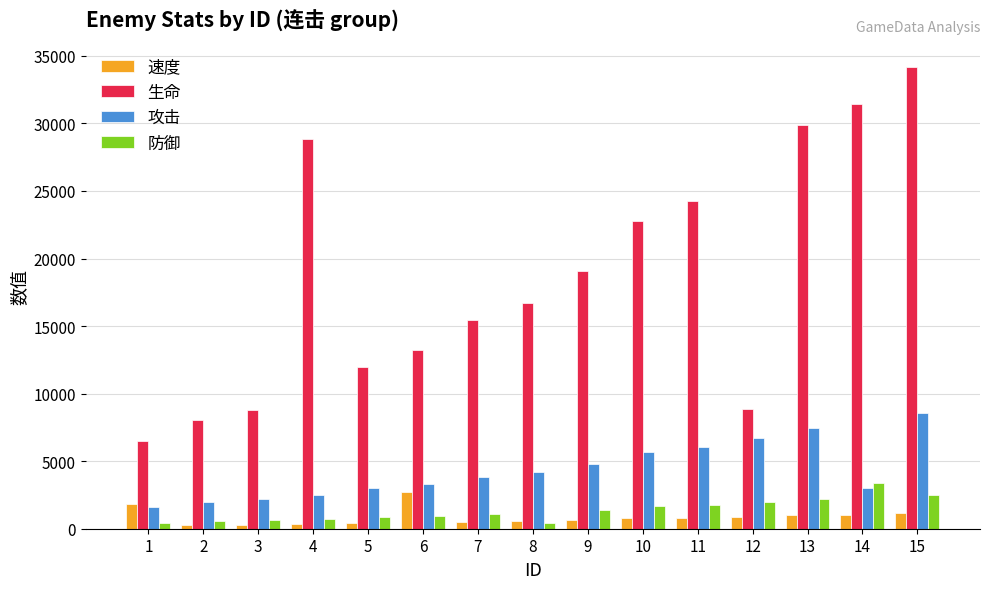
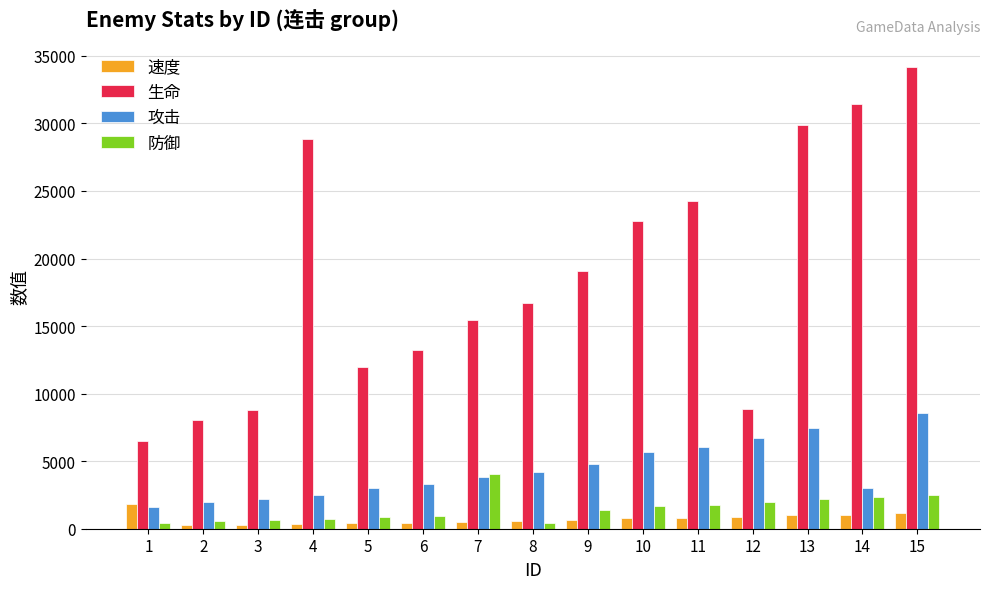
  {
    "速度": {
      "1": 1900,
      "2": 300,
      "3": 300,
      "4": 300,
      "5": 400,
-     "6": 2700,
+     "6": 400,
      "7": 500,
      "8": 600,
      "9": 600,
      "10": 800,
      "11": 800,
      "12": 900,
      "13": 1000,
      "14": 1000,
      "15": 1100
    },
    "生命": {
      "1": 6500,
      "2": 8000,
      "3": 8800,
      "4": 28900,
      "5": 12000,
      "6": 13200,
      "7": 15400,
      "8": 16700,
      "9": 19100,
      "10": 22800,
      "11": 24200,
      "12": 8900,
      "13": 29900,
      "14": 31400,
      "15": 34200
    },
    "攻击": {
      "1": 1600,
      "2": 2000,
      "3": 2200,
      "4": 2500,
      "5": 3000,
      "6": 3300,
      "7": 3900,
      "8": 4200,
      "9": 4800,
      "10": 5700,
      "11": 6100,
      "12": 6800,
      "13": 7500,
      "14": 3000,
      "15": 8600
    },
    "防御": {
      "1": 500,
      "2": 600,
      "3": 600,
      "4": 700,
      "5": 900,
      "6": 1000,
-     "7": 1100,
+     "7": 4100,
      "8": 400,
      "9": 1400,
      "10": 1700,
      "11": 1800,
      "12": 2000,
      "13": 2200,
-     "14": 3400,
+     "14": 2300,
      "15": 2500
    }
  }
